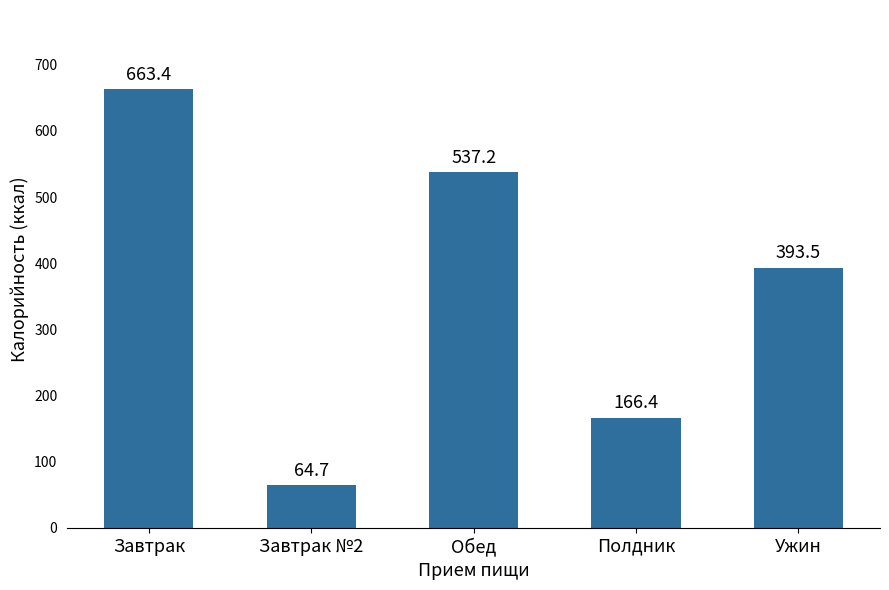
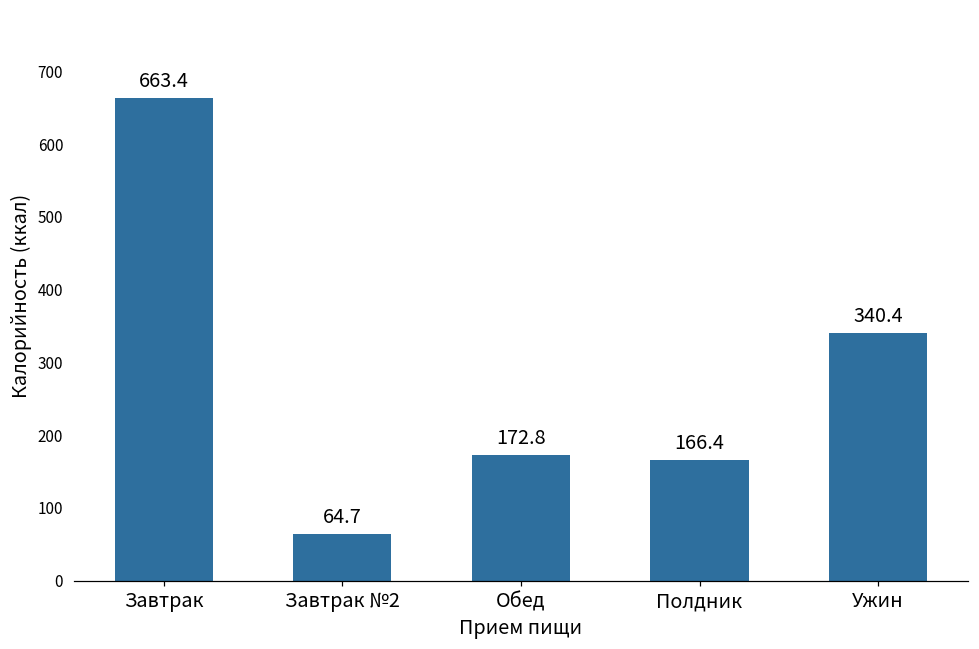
  {
    "Завтрак": 663.4,
    "Завтрак №2": 64.7,
-   "Обед": 537.2,
+   "Обед": 172.8,
    "Полдник": 166.4,
-   "Ужин": 393.5
+   "Ужин": 340.4
  }
